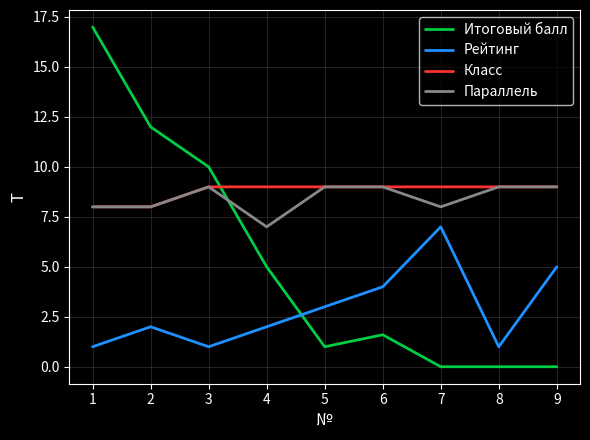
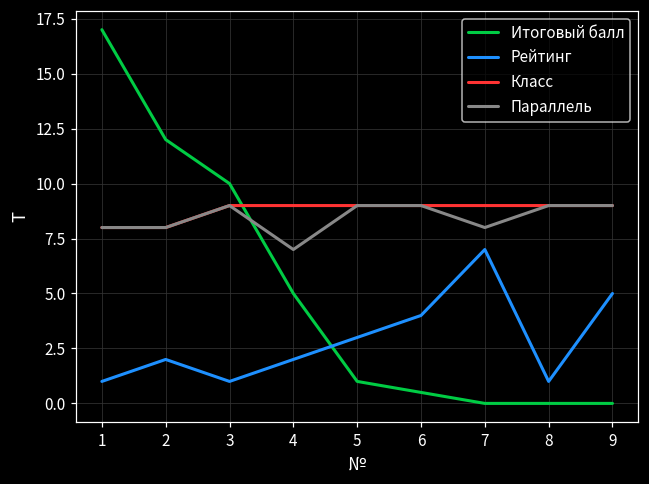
  {
    "Итоговый балл": {
      "1": 17.0,
      "2": 12.0,
      "3": 10.0,
      "4": 5.0,
      "5": 1.0,
-     "6": 1.6,
+     "6": 0.5,
      "7": 0.0,
      "8": 0.0,
      "9": 0.0
    },
    "Рейтинг": {
      "1": 1.0,
      "2": 2.0,
      "3": 1.0,
      "4": 2.0,
      "5": 3.0,
      "6": 4.0,
      "7": 7.0,
      "8": 1.0,
      "9": 5.0
    },
    "Класс": {
      "4": 9.0,
      "7": 9.0
    },
    "Параллель": {
      "4": 7.0,
      "7": 8.0
    }
  }
